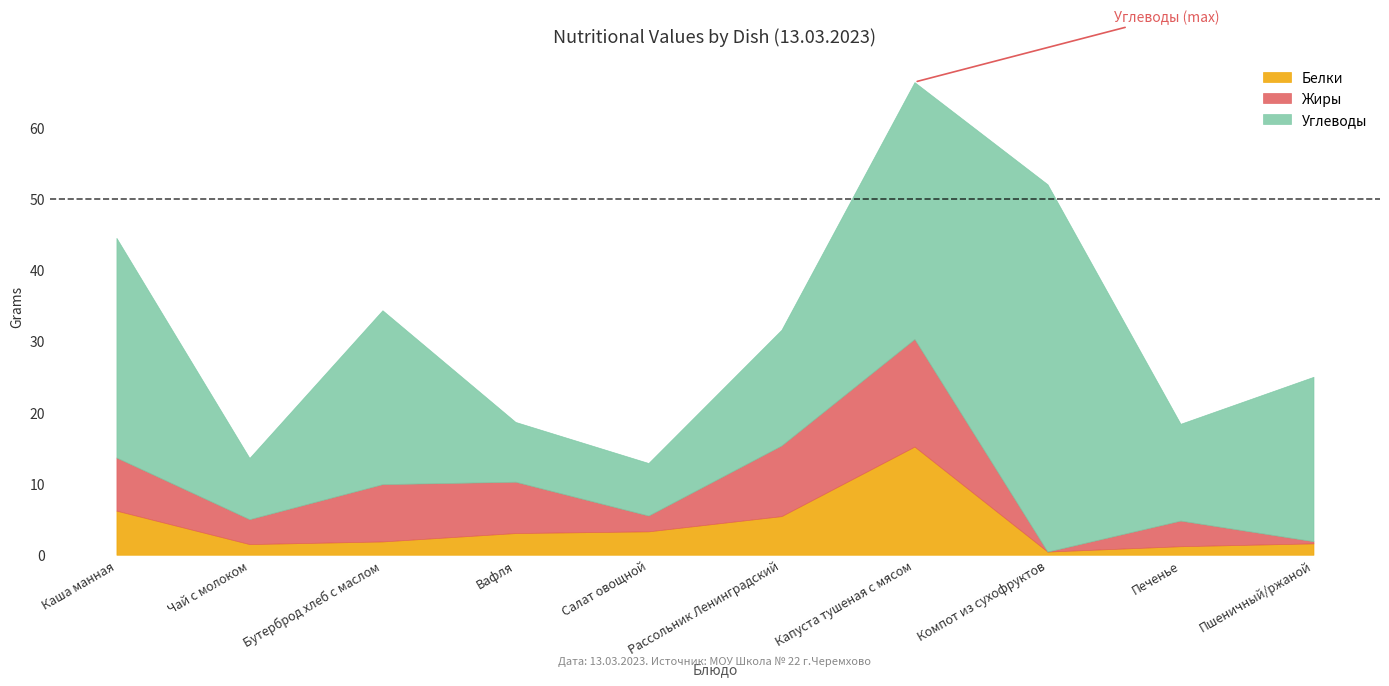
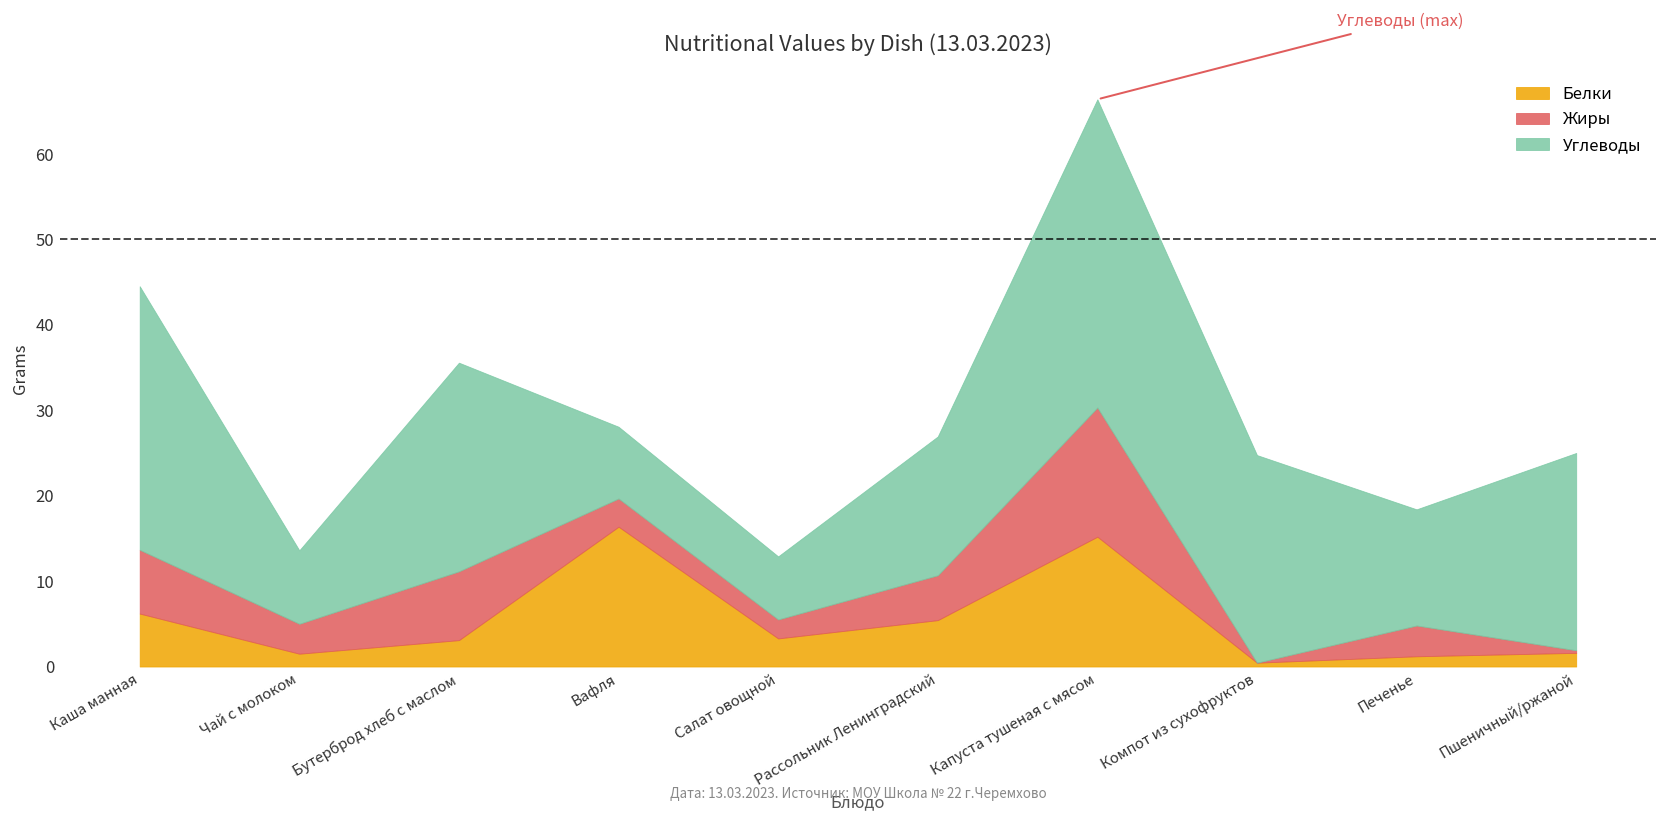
  {
    "Белки": {
      "Каша манная": 6,
      "Чай с молоком": 2,
-     "Бутерброд хлеб с маслом": 2,
-     "Вафля": 3,
+     "Бутерброд хлеб с маслом": 3,
+     "Вафля": 16,
      "Салат овощной": 3,
      "Рассольник Ленинградский": 5,
      "Капуста тушеная с мясом": 15,
      "Печенье": 1
    },
    "Жиры": {
      "Каша манная": 7,
      "Чай с молоком": 4,
      "Бутерброд хлеб с маслом": 8,
-     "Вафля": 7,
+     "Вафля": 3,
      "Салат овощной": 2,
-     "Рассольник Ленинградский": 10,
+     "Рассольник Ленинградский": 5,
      "Капуста тушеная с мясом": 15,
      "Печенье": 4
    },
    "Углеводы": {
      "Каша манная": 31,
      "Чай с молоком": 9,
      "Бутерброд хлеб с маслом": 24,
      "Вафля": 8,
      "Салат овощной": 7,
      "Рассольник Ленинградский": 16,
      "Капуста тушеная с мясом": 36,
-     "Компот из сухофруктов": 52,
+     "Компот из сухофруктов": 24,
      "Печенье": 14,
      "Пшеничный/ржаной": 23
    }
  }
